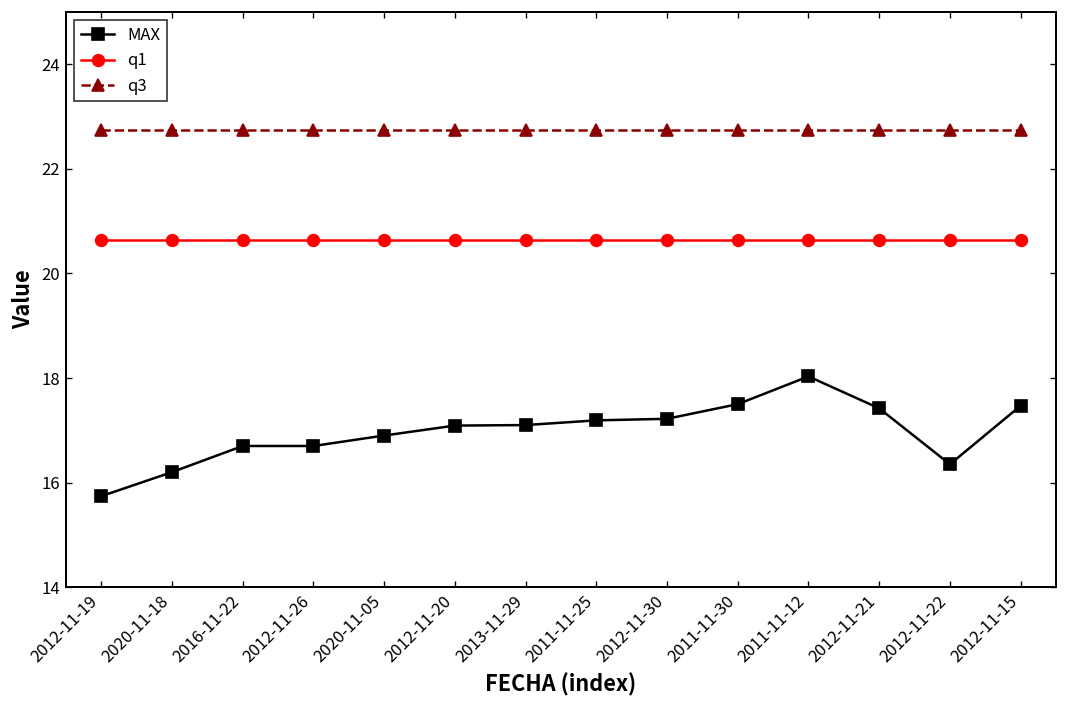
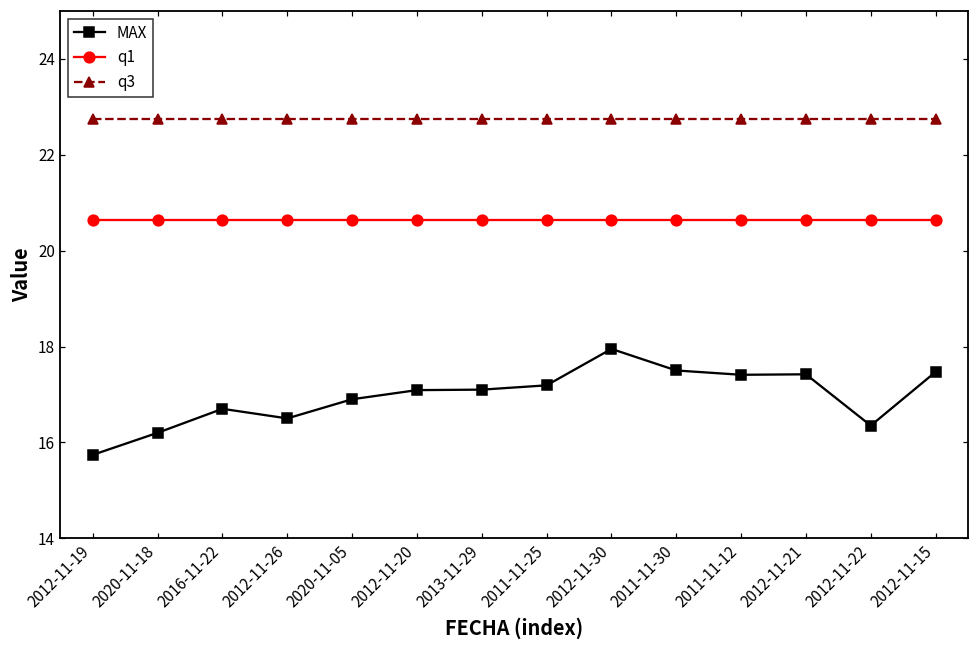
  {
    "MAX": {
      "2012-11-19": 15.7,
      "2020-11-18": 16.2,
      "2016-11-22": 16.7,
-     "2012-11-26": 16.7,
+     "2012-11-26": 16.5,
      "2020-11-05": 16.9,
      "2012-11-20": 17.1,
      "2013-11-29": 17.1,
      "2011-11-25": 17.2,
-     "2012-11-30": 17.2,
+     "2012-11-30": 18.0,
      "2011-11-30": 17.5,
-     "2011-11-12": 18.0,
+     "2011-11-12": 17.4,
      "2012-11-21": 17.4,
      "2012-11-22": 16.4,
      "2012-11-15": 17.5
    },
    "q1": {
      "2012-11-19": 20.6,
      "2020-11-18": 20.6,
      "2016-11-22": 20.6,
      "2012-11-26": 20.6,
      "2020-11-05": 20.6,
      "2012-11-20": 20.6,
      "2013-11-29": 20.6,
      "2011-11-25": 20.6,
      "2012-11-30": 20.6,
      "2011-11-30": 20.6,
      "2011-11-12": 20.6,
      "2012-11-21": 20.6,
      "2012-11-22": 20.6,
      "2012-11-15": 20.6
    },
    "q3": {
      "2012-11-19": 22.8,
      "2020-11-18": 22.8,
      "2016-11-22": 22.8,
      "2012-11-26": 22.8,
      "2020-11-05": 22.8,
      "2012-11-20": 22.8,
      "2013-11-29": 22.8,
      "2011-11-25": 22.8,
      "2012-11-30": 22.8,
      "2011-11-30": 22.8,
      "2011-11-12": 22.8,
      "2012-11-21": 22.8,
      "2012-11-22": 22.8,
      "2012-11-15": 22.8
    }
  }
